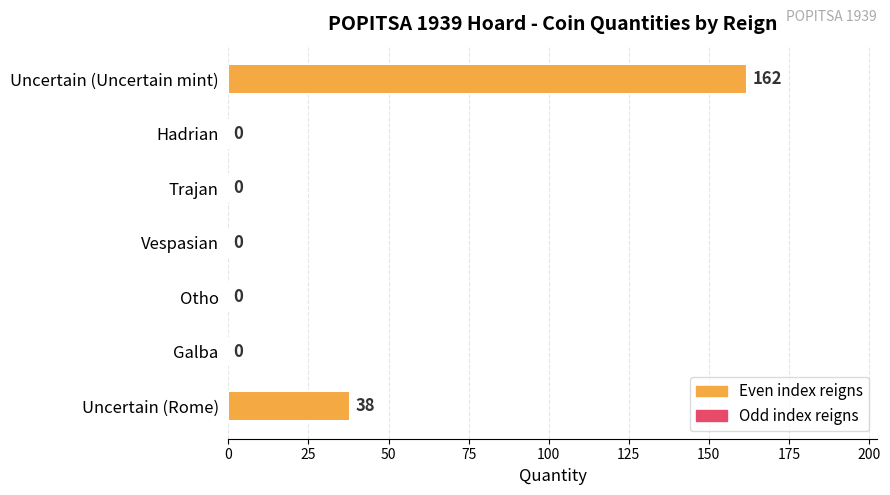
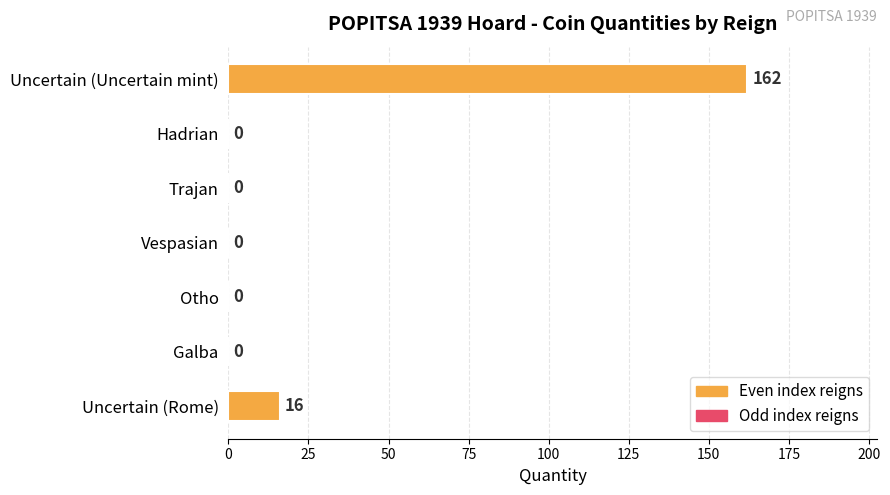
  {
    "Uncertain (Uncertain mint)": 162,
    "Hadrian": 0,
    "Trajan": 0,
    "Vespasian": 0,
    "Otho": 0,
    "Galba": 0,
-   "Uncertain (Rome)": 38
+   "Uncertain (Rome)": 16
  }
